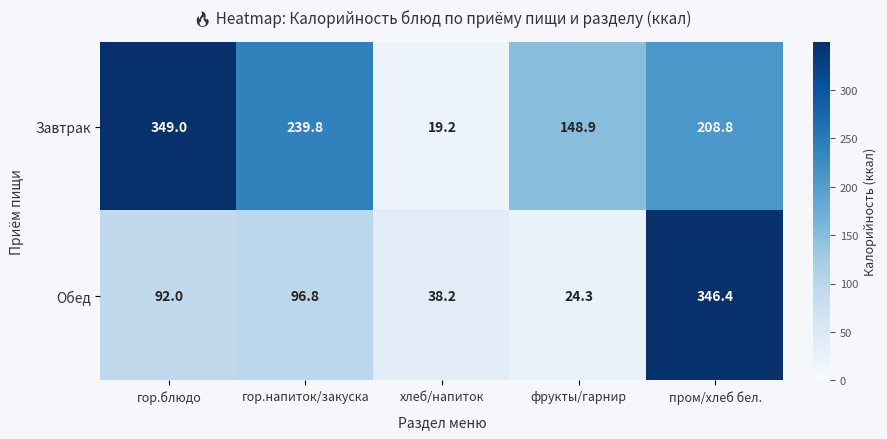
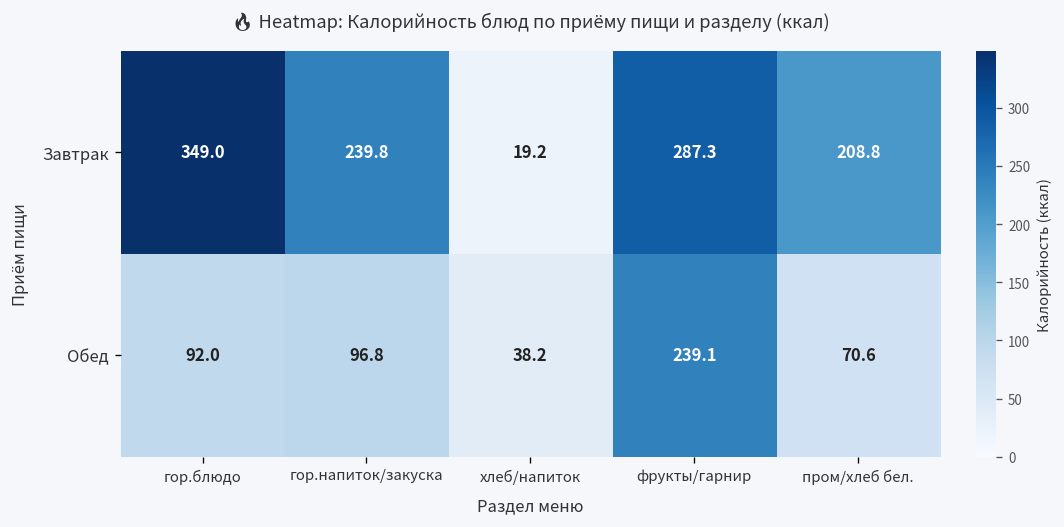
  {
    "Завтрак": {
      "гор.блюдо": 349.0,
      "гор.напиток/закуска": 239.8,
      "хлеб/напиток": 19.2,
-     "фрукты/гарнир": 148.9,
+     "фрукты/гарнир": 287.3,
      "пром/хлеб бел.": 208.8
    },
    "Обед": {
      "гор.блюдо": 92.0,
      "гор.напиток/закуска": 96.8,
      "хлеб/напиток": 38.2,
-     "фрукты/гарнир": 24.3,
-     "пром/хлеб бел.": 346.4
+     "фрукты/гарнир": 239.1,
+     "пром/хлеб бел.": 70.6
    }
  }
